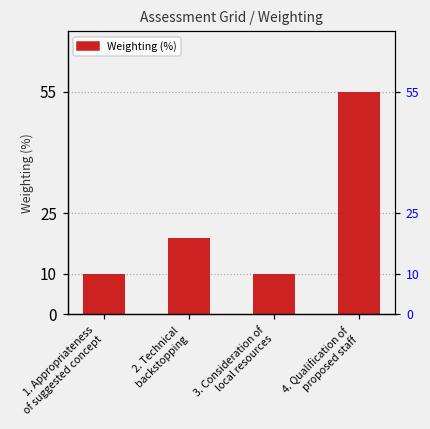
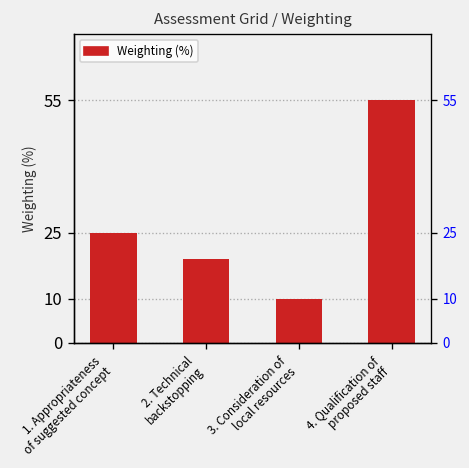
  {
-   "1. Appropriateness of suggested concept": 10,
+   "1. Appropriateness of suggested concept": 25,
    "2. Technical backstopping": 19,
    "3. Consideration of local resources": 10,
    "4. Qualification of proposed staff": 55
  }
